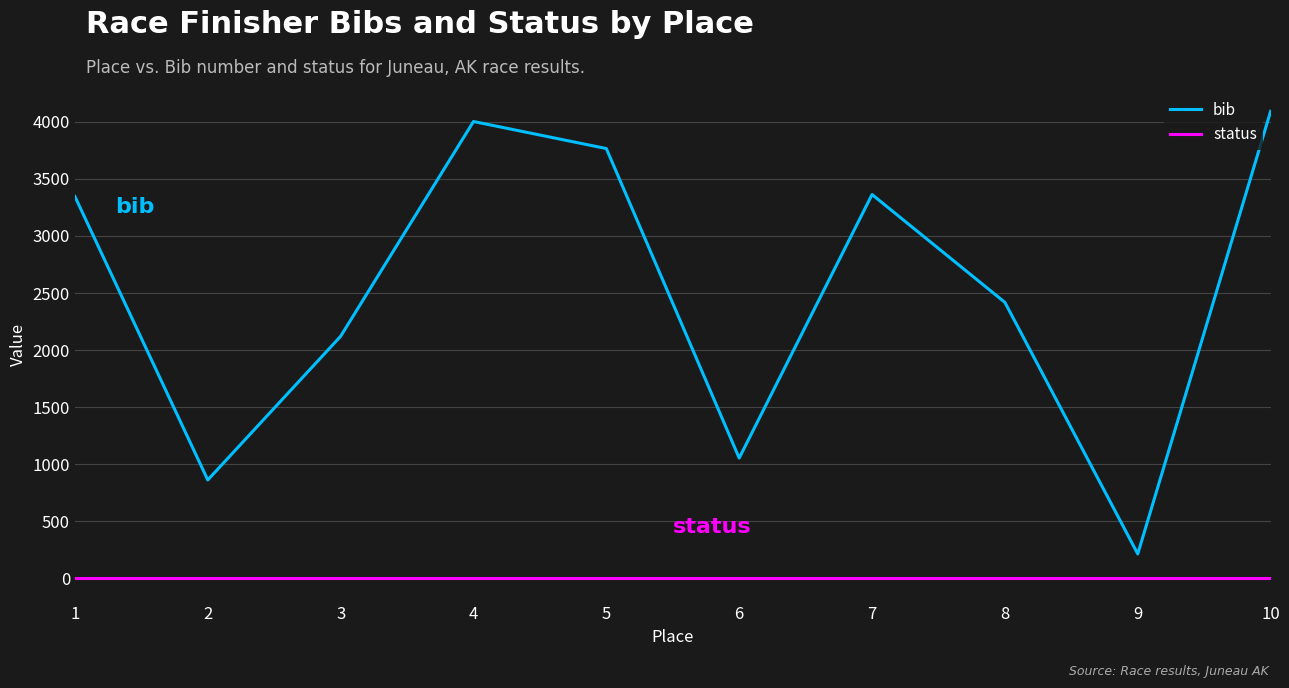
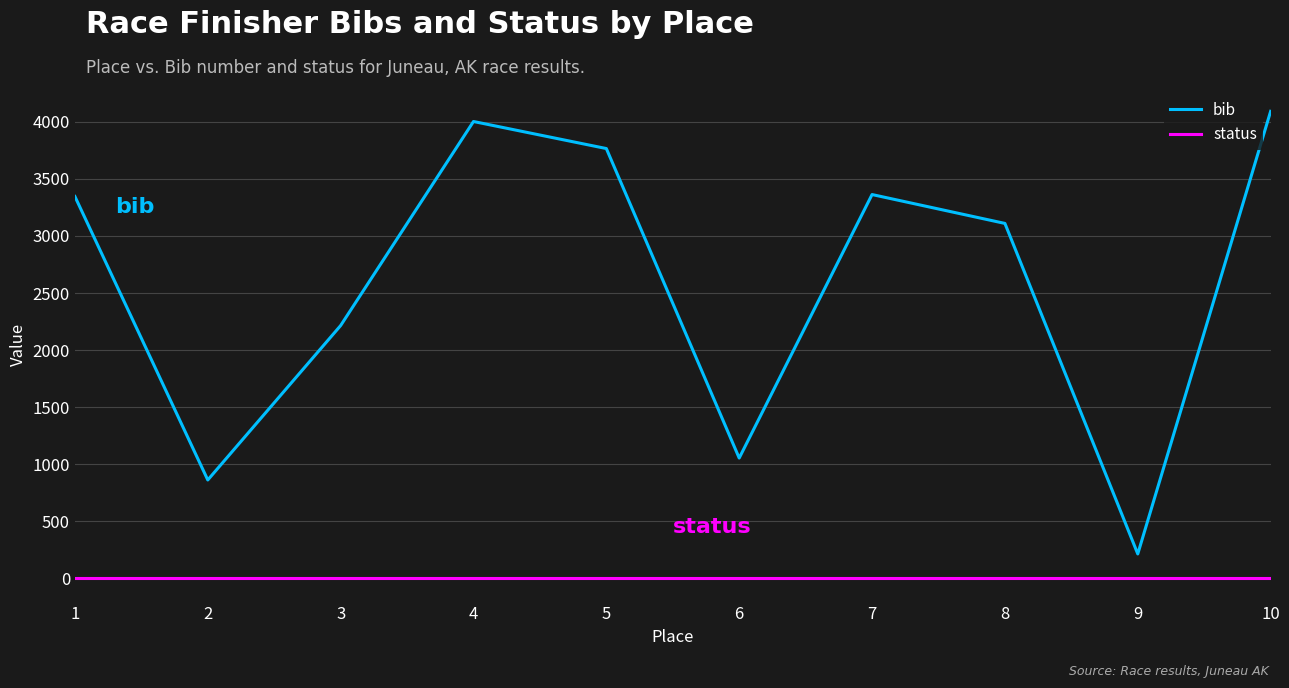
  {
    "bib": {
      "1": 3350,
      "2": 860,
-     "3": 2120,
+     "3": 2220,
      "4": 4000,
      "5": 3770,
      "6": 1050,
      "7": 3360,
-     "8": 2420,
+     "8": 3110,
      "9": 210,
      "10": 4090
    },
    "status": {
      "1": 0,
      "2": 0,
      "3": 0,
      "4": 0,
      "5": 0,
      "6": 0,
      "7": 0,
      "8": 0,
      "9": 0,
      "10": 0
    }
  }
